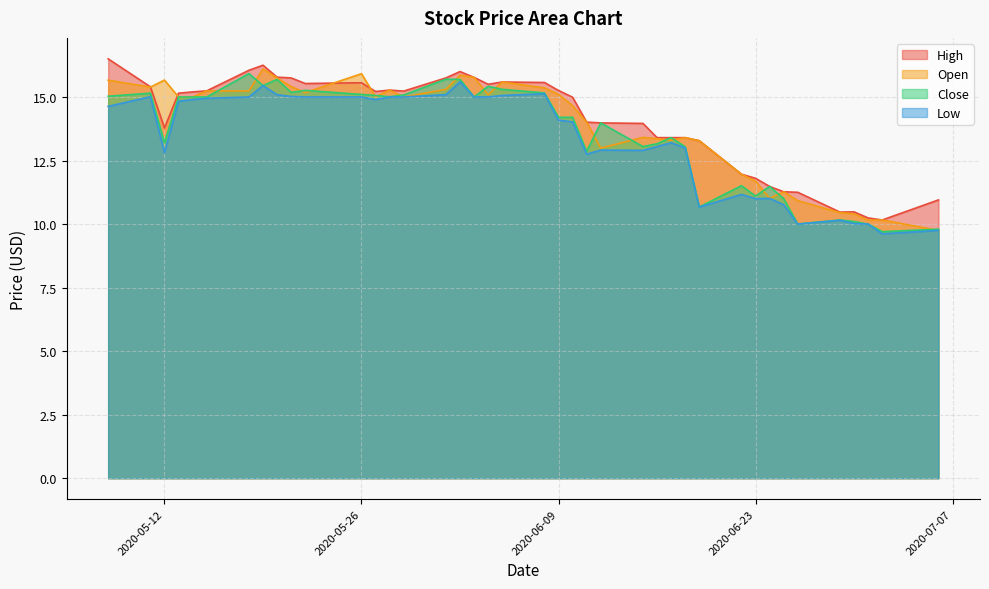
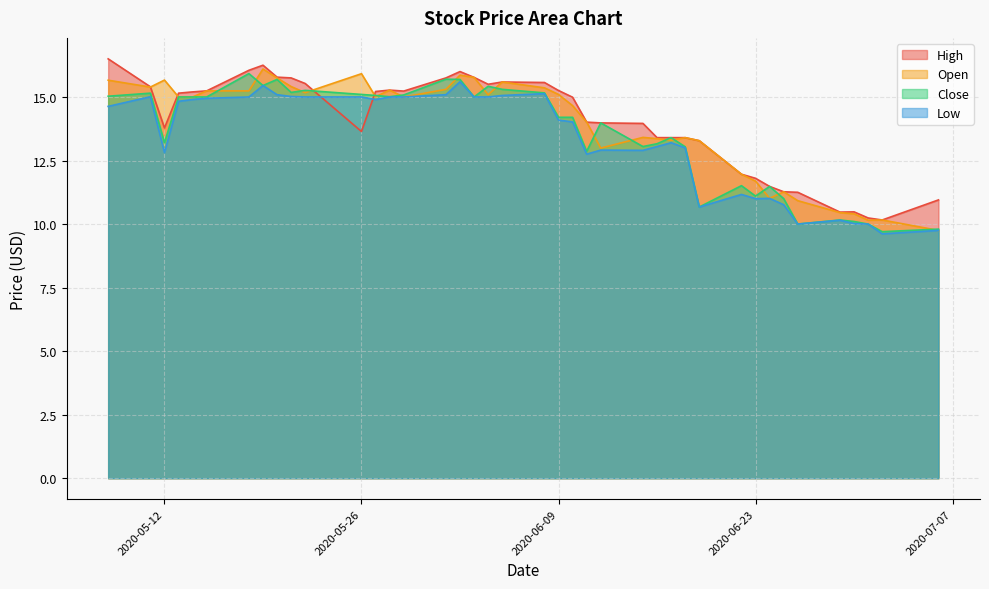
  {
    "High": {
      "2020-05-12": 13.8,
-     "2020-05-26": 15.6,
+     "2020-05-26": 13.6,
      "2020-06-09": 15.3,
      "2020-06-23": 11.8
    },
    "Open": {
      "2020-05-12": 15.7,
      "2020-05-26": 15.9,
      "2020-06-09": 15.1,
      "2020-06-23": 11.7
    },
    "Close": {
      "2020-05-12": 13.2,
      "2020-05-26": 15.1,
      "2020-06-09": 14.2
    },
    "Low": {
      "2020-05-12": 12.8,
      "2020-05-26": 15.0,
      "2020-06-09": 14.1
    }
  }
